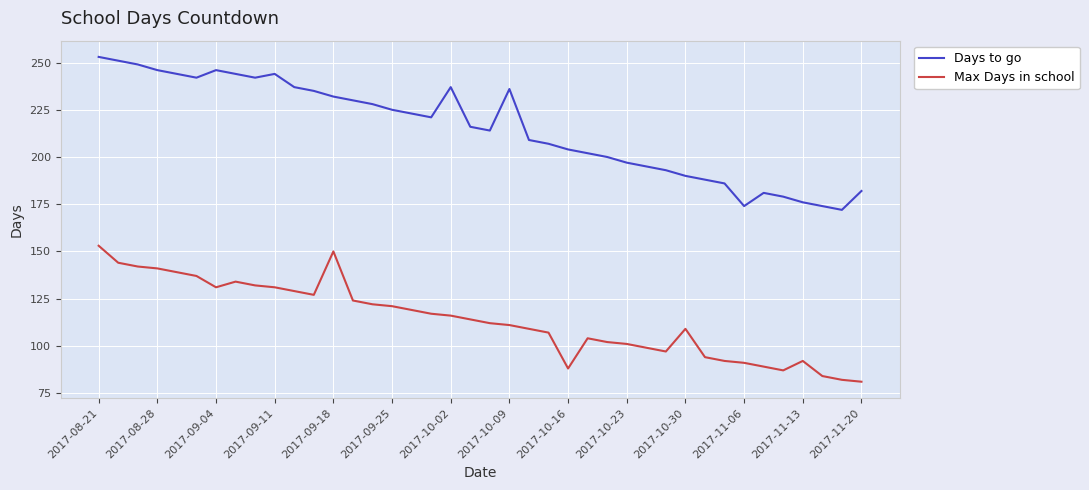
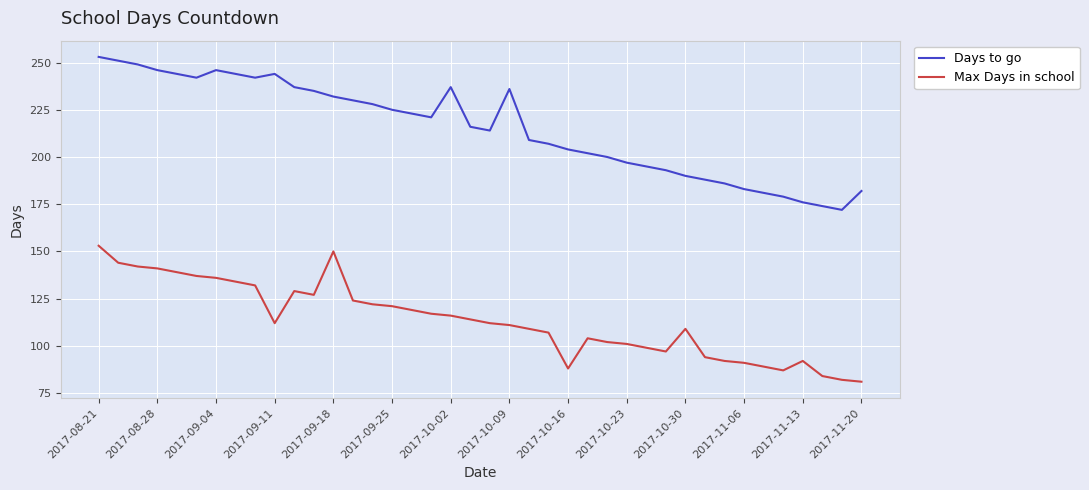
  {
    "Days to go": {
      "2017-08-21": 253,
      "2017-08-28": 246,
      "2017-09-04": 246,
      "2017-09-11": 244,
      "2017-09-18": 232,
      "2017-09-25": 225,
      "2017-10-02": 237,
      "2017-10-09": 236,
      "2017-10-16": 204,
      "2017-10-23": 197,
      "2017-10-30": 190,
-     "2017-11-06": 174,
+     "2017-11-06": 183,
      "2017-11-13": 176,
      "2017-11-20": 182
    },
    "Max Days in school": {
      "2017-08-21": 153,
      "2017-08-28": 141,
-     "2017-09-04": 131,
-     "2017-09-11": 131,
+     "2017-09-04": 136,
+     "2017-09-11": 112,
      "2017-09-18": 150,
      "2017-09-25": 121,
      "2017-10-02": 116,
      "2017-10-09": 111,
      "2017-10-16": 88,
      "2017-10-23": 101,
      "2017-10-30": 109,
      "2017-11-06": 91,
      "2017-11-13": 92,
      "2017-11-20": 81
    }
  }
